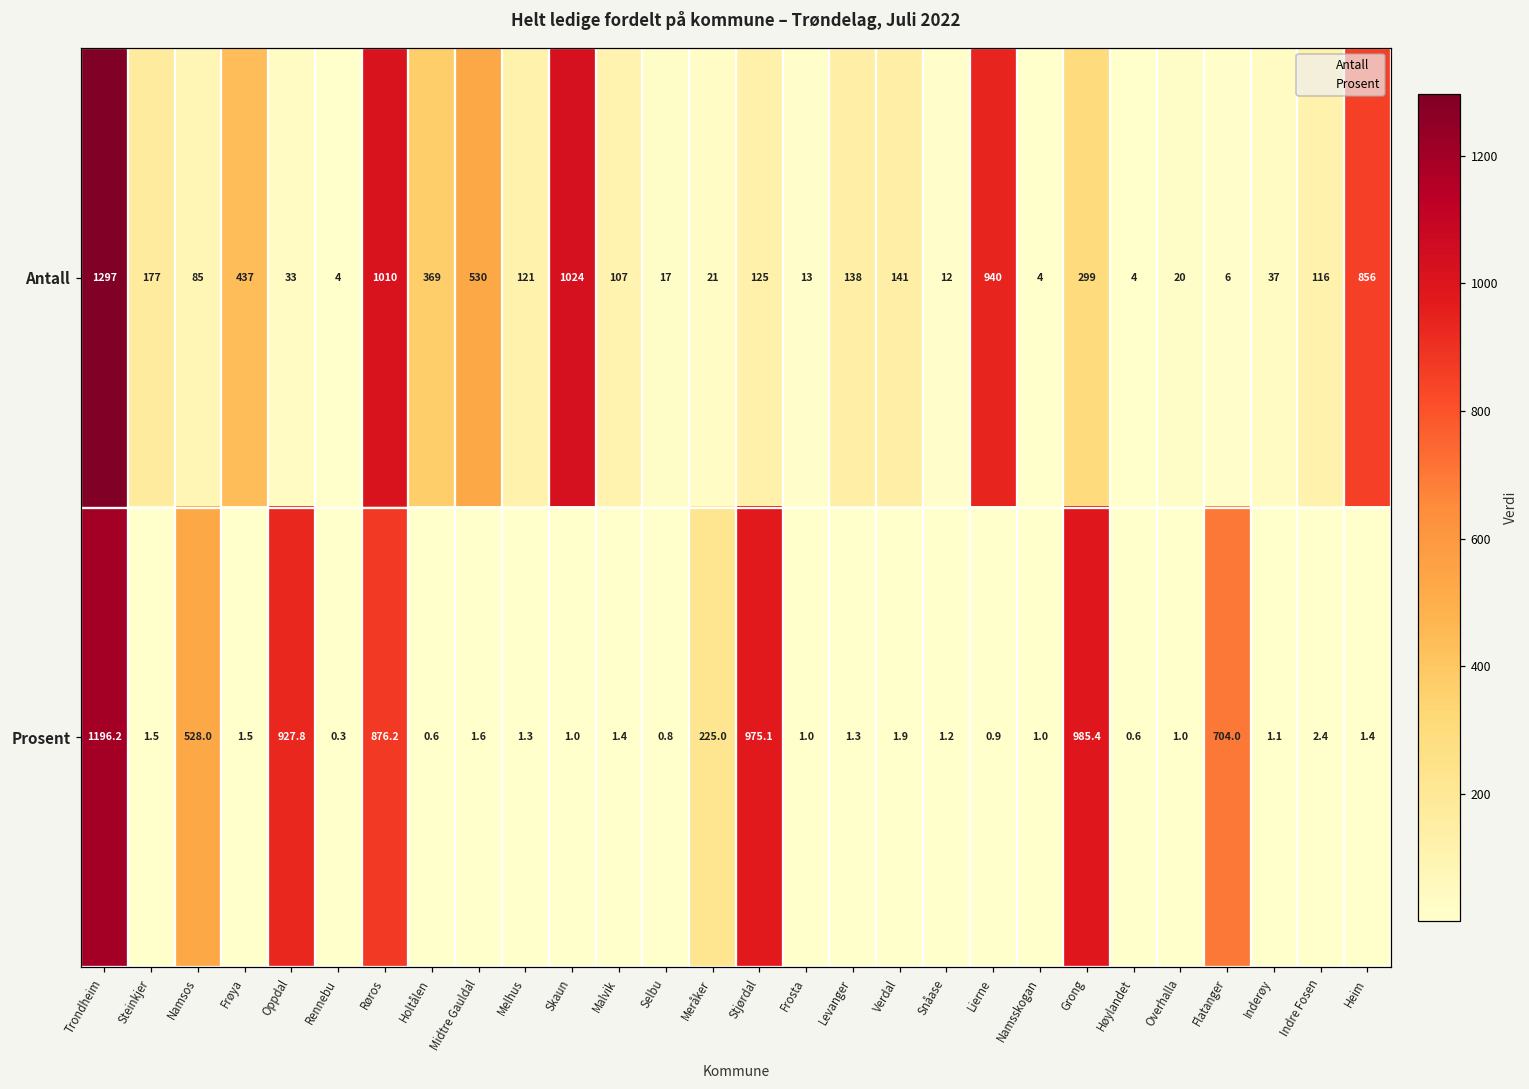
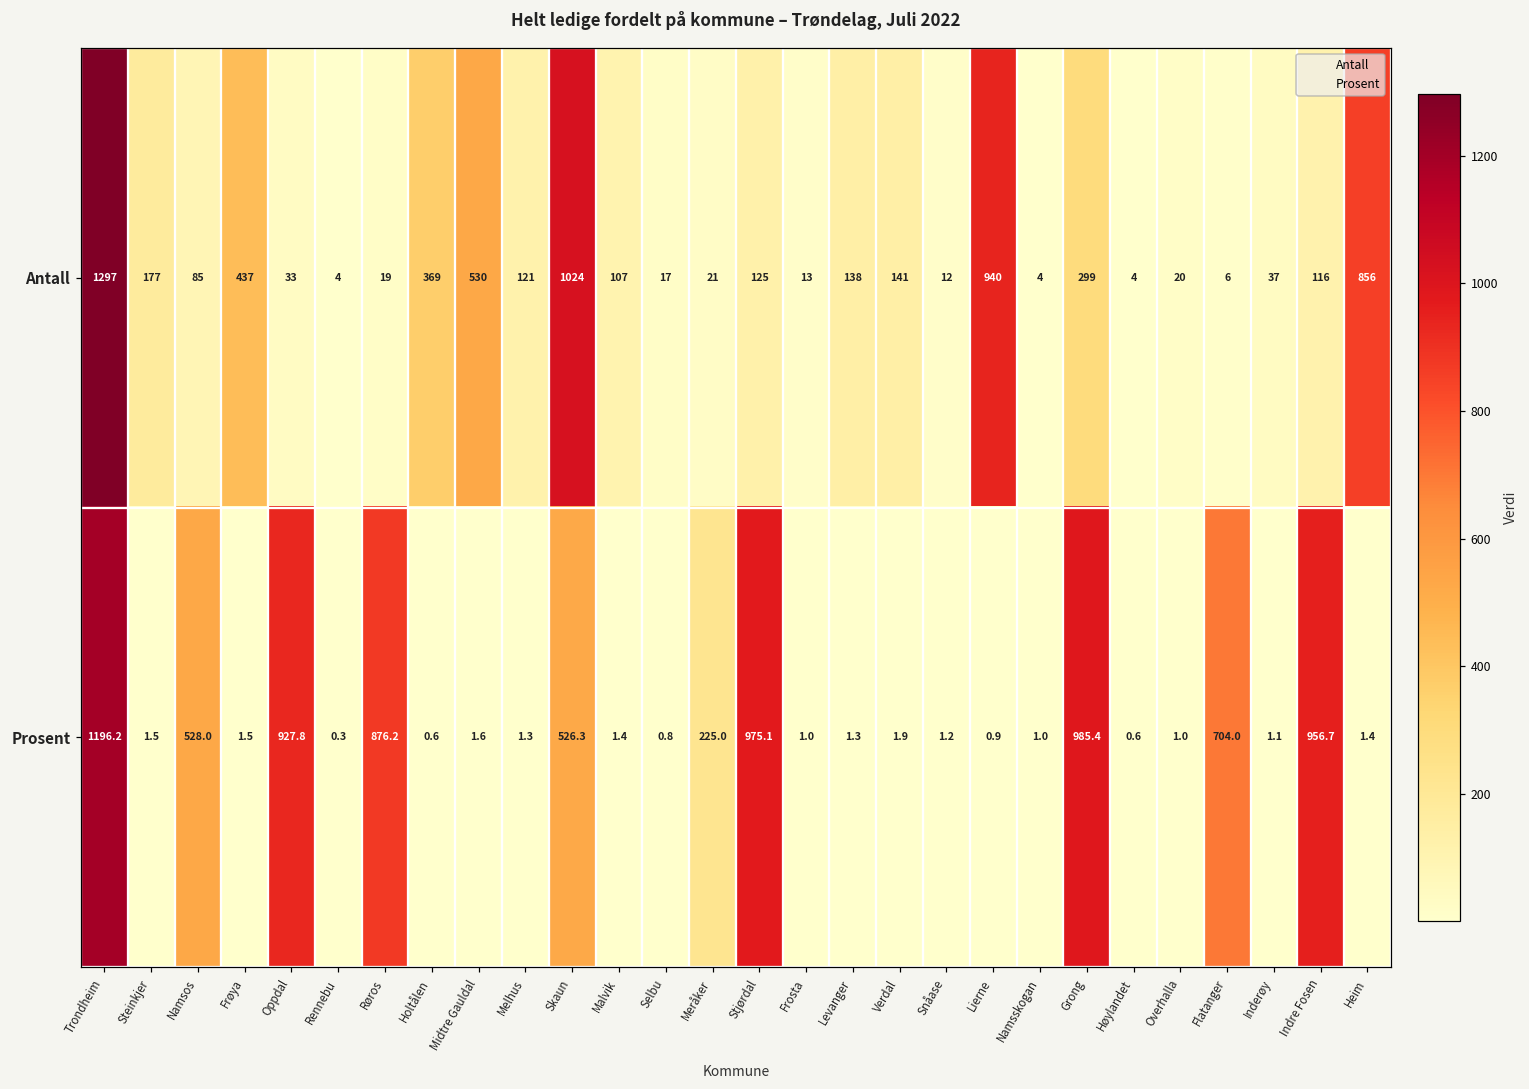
  {
    "Antall": {
      "Trondheim": 1297,
      "Steinkjer": 177,
      "Namsos": 85,
      "Frøya": 437,
      "Oppdal": 33,
      "Rennebu": 4,
-     "Røros": 1010,
+     "Røros": 19,
      "Holtålen": 369,
      "Midtre Gauldal": 530,
      "Melhus": 121,
      "Skaun": 1024,
      "Malvik": 107,
      "Selbu": 17,
      "Meråker": 21,
      "Stjørdal": 125,
      "Frosta": 13,
      "Levanger": 138,
      "Verdal": 141,
      "Snåase": 12,
      "Lierne": 940,
      "Namsskogan": 4,
      "Grong": 299,
      "Høylandet": 4,
      "Overhalla": 20,
      "Flatanger": 6,
      "Inderøy": 37,
      "Indre Fosen": 116,
      "Heim": 856
    },
    "Prosent": {
      "Trondheim": 1196.2,
      "Steinkjer": 1.5,
      "Namsos": 528.0,
      "Frøya": 1.5,
      "Oppdal": 927.8,
      "Rennebu": 0.3,
      "Røros": 876.2,
      "Holtålen": 0.6,
      "Midtre Gauldal": 1.6,
      "Melhus": 1.3,
-     "Skaun": 1.0,
+     "Skaun": 526.3,
      "Malvik": 1.4,
      "Selbu": 0.8,
      "Meråker": 225.0,
      "Stjørdal": 975.1,
      "Frosta": 1.0,
      "Levanger": 1.3,
      "Verdal": 1.9,
      "Snåase": 1.2,
      "Lierne": 0.9,
      "Namsskogan": 1.0,
      "Grong": 985.4,
      "Høylandet": 0.6,
      "Overhalla": 1.0,
      "Flatanger": 704.0,
      "Inderøy": 1.1,
-     "Indre Fosen": 2.4,
+     "Indre Fosen": 956.7,
      "Heim": 1.4
    }
  }
